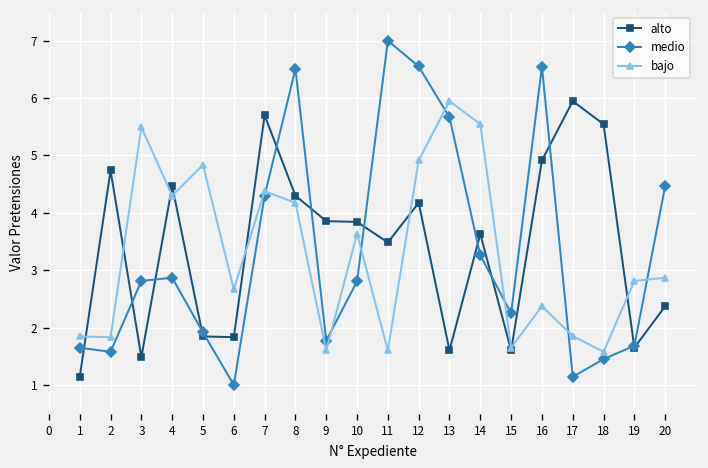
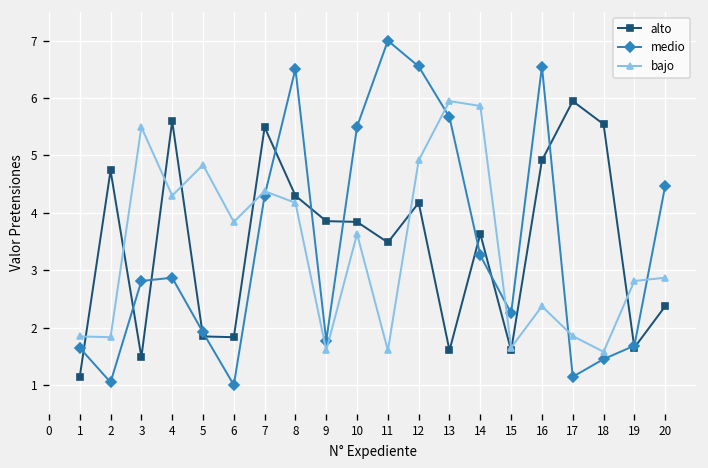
  {
    "alto": {
      "1": 1.1,
      "2": 4.7,
      "3": 1.5,
-     "4": 4.5,
+     "4": 5.6,
      "5": 1.8,
      "6": 1.8,
-     "7": 5.7,
+     "7": 5.5,
      "8": 4.3,
      "9": 3.9,
      "10": 3.8,
      "11": 3.5,
      "12": 4.2,
      "13": 1.6,
      "14": 3.6,
      "16": 4.9,
      "17": 5.9,
      "18": 5.5,
      "20": 2.4
    },
    "medio": {
      "1": 1.6,
-     "2": 1.6,
+     "2": 1.0,
      "3": 2.8,
      "4": 2.9,
      "5": 1.9,
      "6": 1.0,
      "7": 4.3,
      "8": 6.5,
      "9": 1.8,
-     "10": 2.8,
+     "10": 5.5,
      "11": 7.0,
      "12": 6.6,
      "13": 5.7,
      "14": 3.3,
      "15": 2.3,
      "16": 6.5,
      "17": 1.1,
      "18": 1.5,
      "20": 4.5
    },
    "bajo": {
      "1": 1.8,
      "2": 1.8,
      "3": 5.5,
      "4": 4.3,
      "5": 4.8,
-     "6": 2.7,
+     "6": 3.8,
      "7": 4.4,
      "8": 4.2,
      "9": 1.6,
      "10": 3.6,
      "11": 1.6,
      "12": 4.9,
      "13": 5.9,
-     "14": 5.5,
+     "14": 5.9,
      "16": 2.4,
      "17": 1.9,
      "18": 1.6,
      "19": 2.8,
      "20": 2.9
    }
  }
